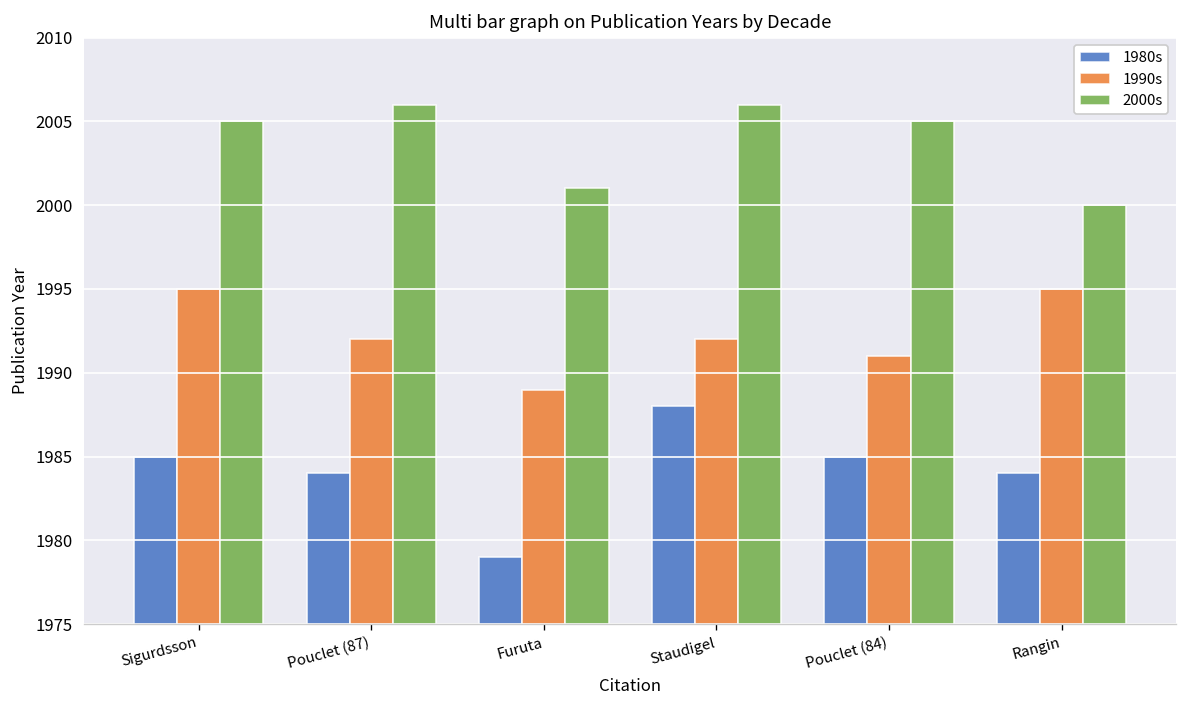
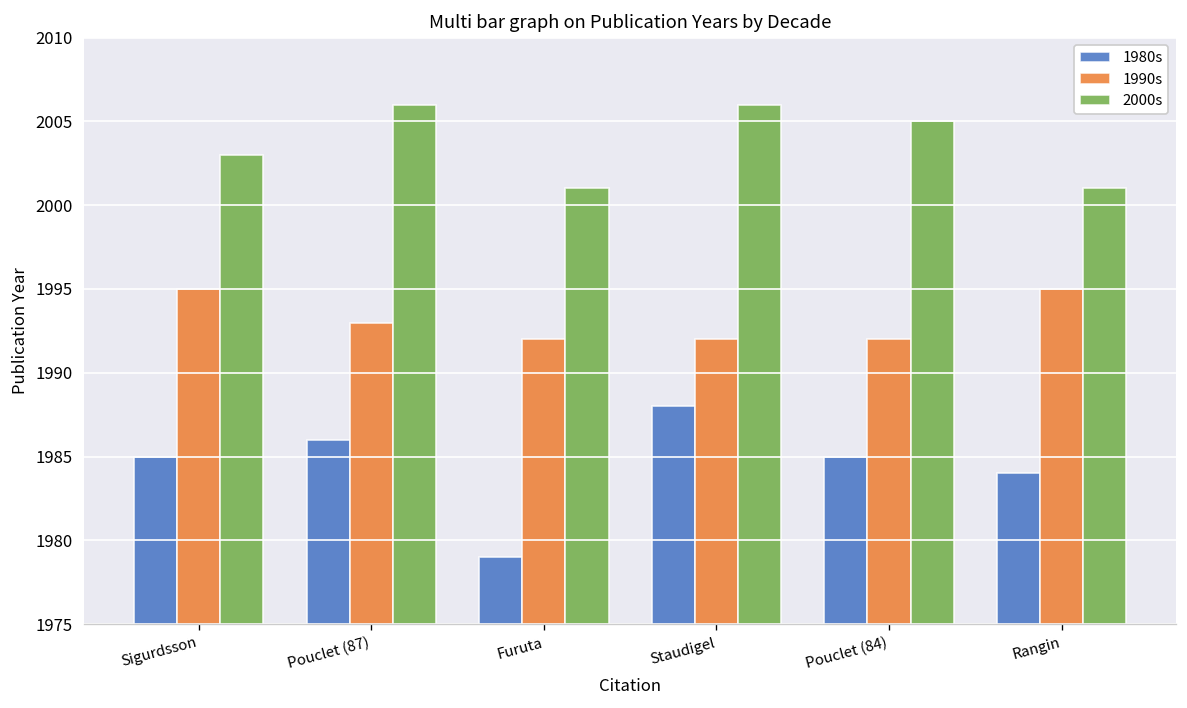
  {
    "1980s": {
      "Sigurdsson": 1985,
-     "Pouclet (87)": 1984,
+     "Pouclet (87)": 1986,
      "Furuta": 1979,
      "Staudigel": 1988,
      "Pouclet (84)": 1985,
      "Rangin": 1984
    },
    "1990s": {
      "Sigurdsson": 1995,
-     "Pouclet (87)": 1992,
-     "Furuta": 1989,
+     "Pouclet (87)": 1993,
+     "Furuta": 1992,
      "Staudigel": 1992,
-     "Pouclet (84)": 1991,
+     "Pouclet (84)": 1992,
      "Rangin": 1995
    },
    "2000s": {
-     "Sigurdsson": 2005,
+     "Sigurdsson": 2003,
      "Pouclet (87)": 2006,
      "Furuta": 2001,
      "Staudigel": 2006,
      "Pouclet (84)": 2005,
-     "Rangin": 2000
+     "Rangin": 2001
    }
  }
